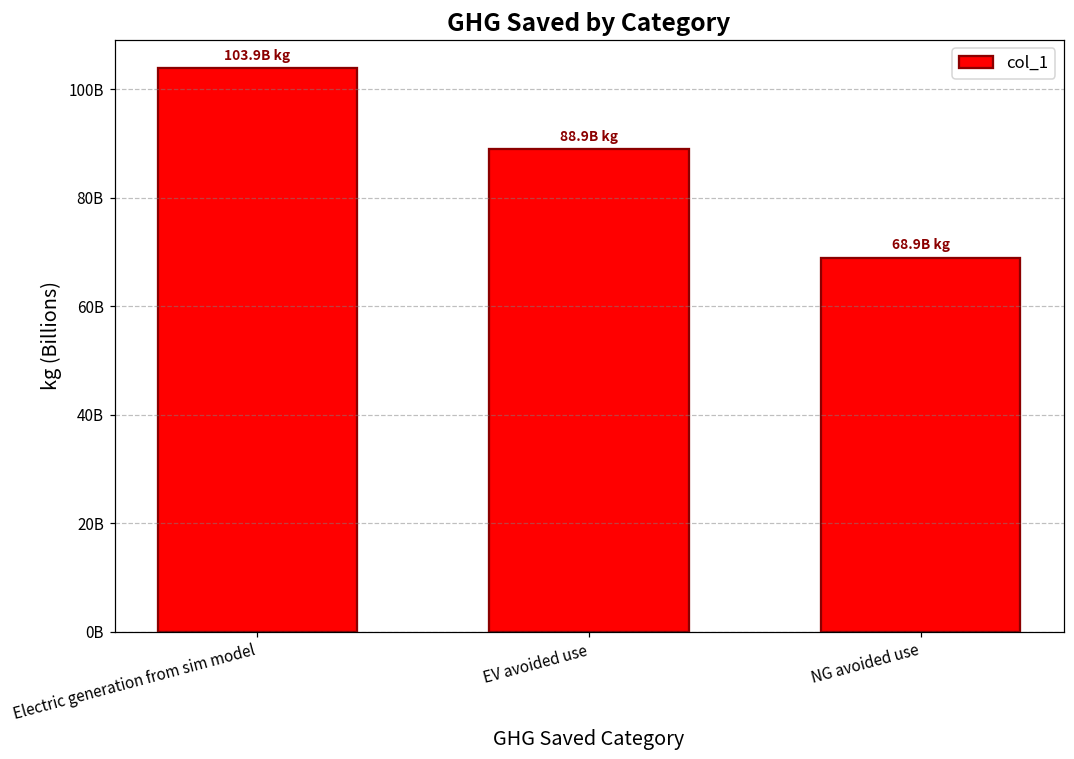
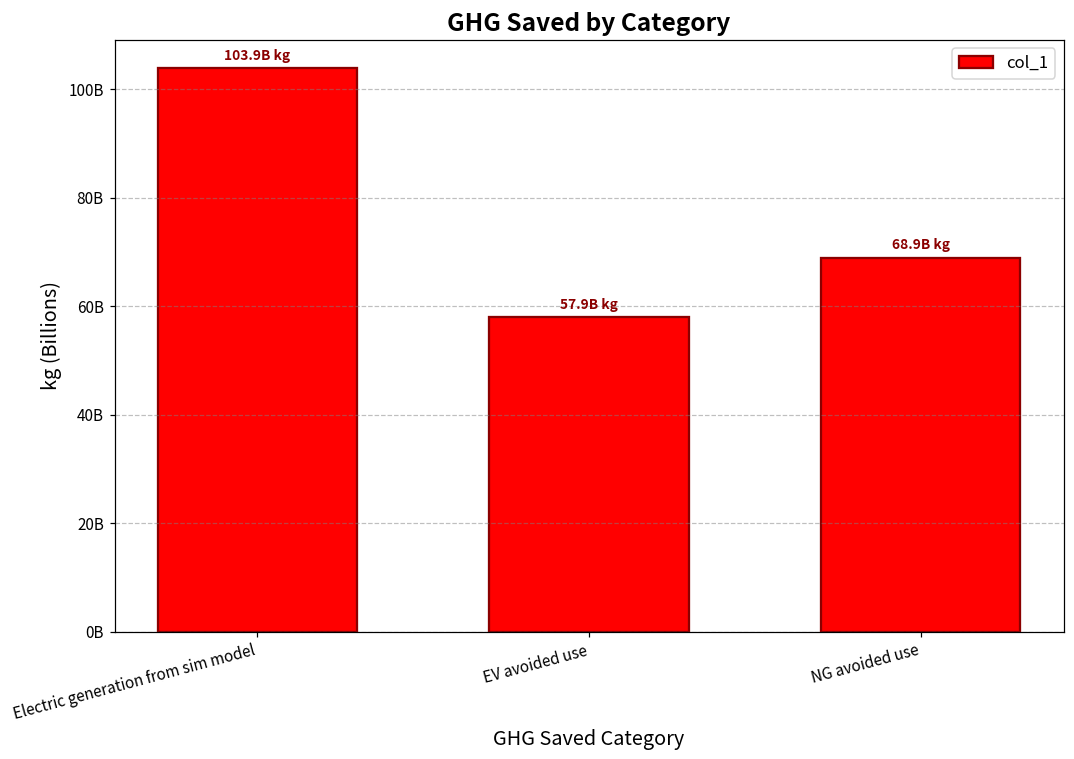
  {
    "Electric generation from sim model": "103.9B",
-   "EV avoided use": "88.9B",
+   "EV avoided use": "57.9B",
    "NG avoided use": "68.9B"
  }
